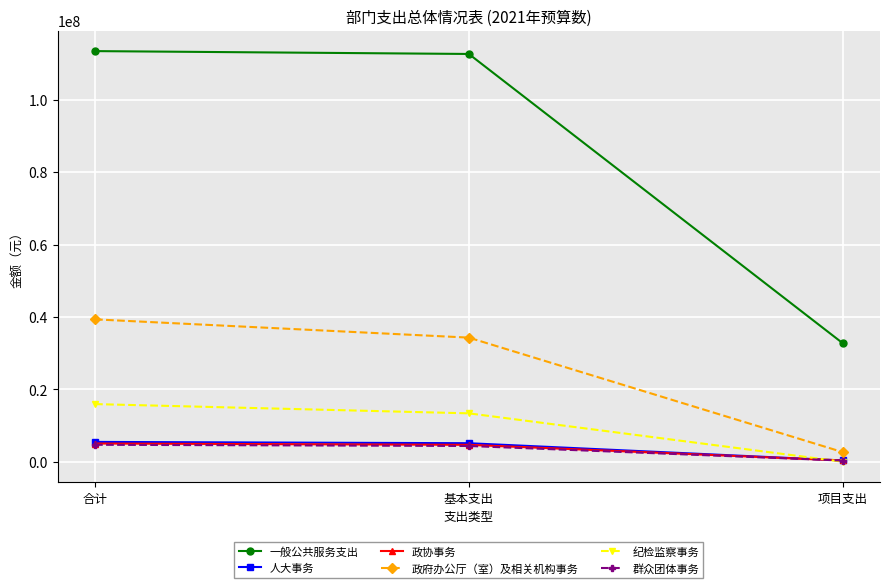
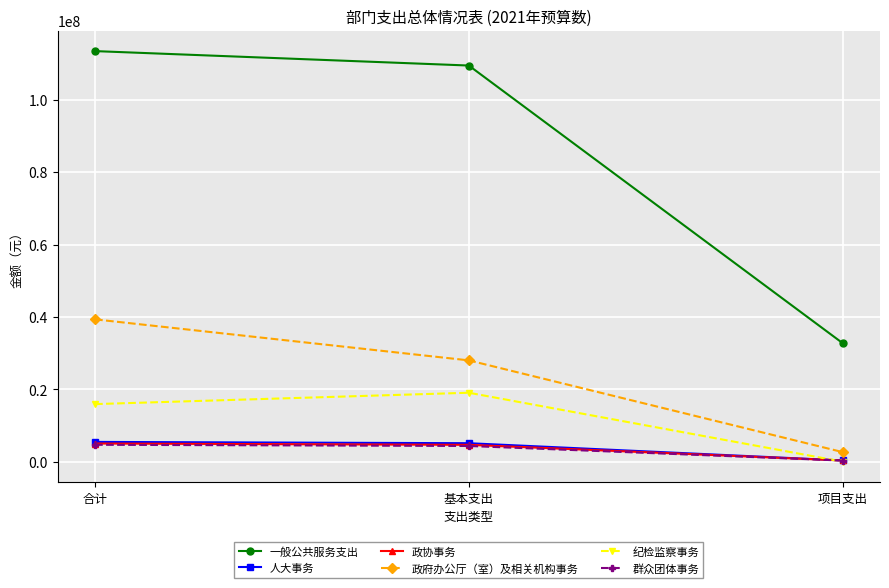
  {
    "一般公共服务支出": {
      "合计": 113000000,
-     "基本支出": 113000000,
+     "基本支出": 109000000,
      "项目支出": 33000000
    },
    "政府办公厅（室）及相关机构事务": {
      "合计": 39000000,
-     "基本支出": 34000000,
+     "基本支出": 28000000,
      "项目支出": 3000000
    },
    "纪检监察事务": {
      "合计": 16000000,
-     "基本支出": 13000000
+     "基本支出": 19000000
    }
  }
